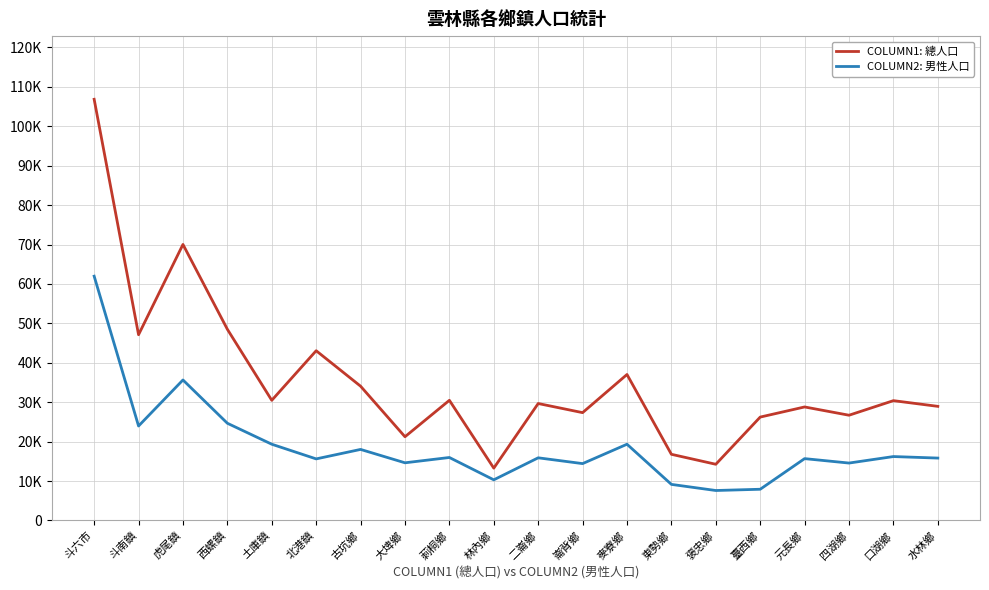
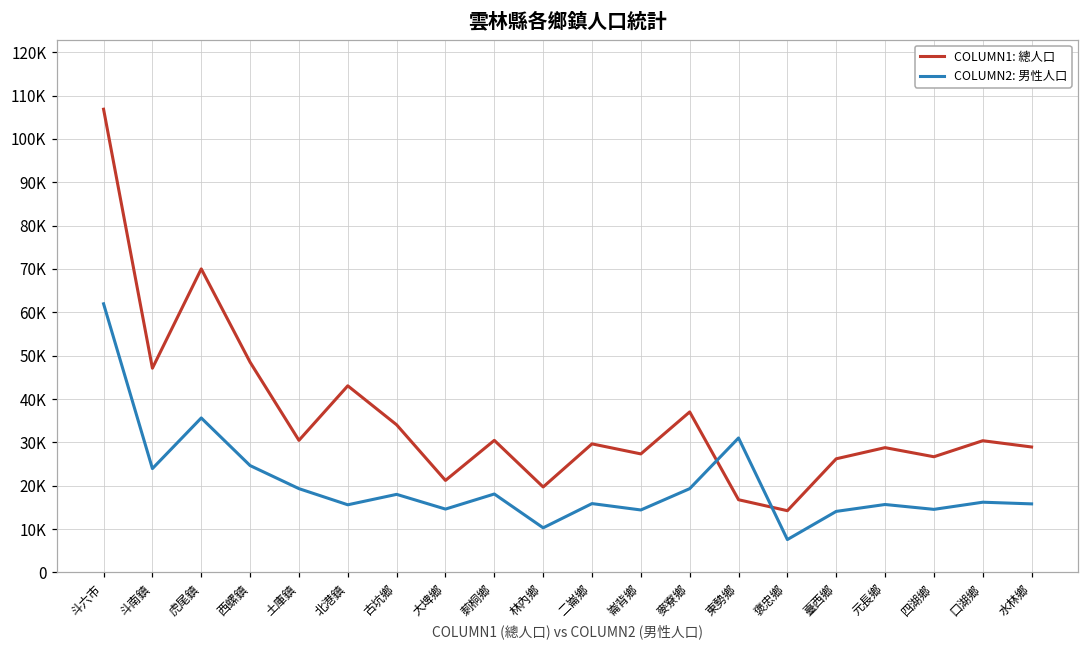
  {
    "COLUMN1: 總人口": {
      "斗六市": 107000,
      "斗南鎮": 47000,
      "虎尾鎮": 70000,
      "西螺鎮": 49000,
      "土庫鎮": 30000,
      "北港鎮": 43000,
      "古坑鄉": 34000,
      "大埤鄉": 21000,
      "莿桐鄉": 30000,
-     "林內鄉": 13000,
+     "林內鄉": 20000,
      "二崙鄉": 30000,
      "崙背鄉": 27000,
      "麥寮鄉": 37000,
      "東勢鄉": 17000,
      "褒忠鄉": 14000,
      "臺西鄉": 26000,
      "元長鄉": 29000,
      "四湖鄉": 27000,
      "口湖鄉": 30000,
      "水林鄉": 29000
    },
    "COLUMN2: 男性人口": {
      "斗六市": 62000,
      "斗南鎮": 24000,
      "虎尾鎮": 36000,
      "西螺鎮": 25000,
      "土庫鎮": 19000,
      "北港鎮": 16000,
      "古坑鄉": 18000,
      "大埤鄉": 15000,
-     "莿桐鄉": 16000,
+     "莿桐鄉": 18000,
      "林內鄉": 10000,
      "二崙鄉": 16000,
      "崙背鄉": 14000,
      "麥寮鄉": 19000,
-     "東勢鄉": 9000,
+     "東勢鄉": 31000,
      "褒忠鄉": 8000,
-     "臺西鄉": 8000,
+     "臺西鄉": 14000,
      "元長鄉": 16000,
      "四湖鄉": 15000,
      "口湖鄉": 16000,
      "水林鄉": 16000
    }
  }
